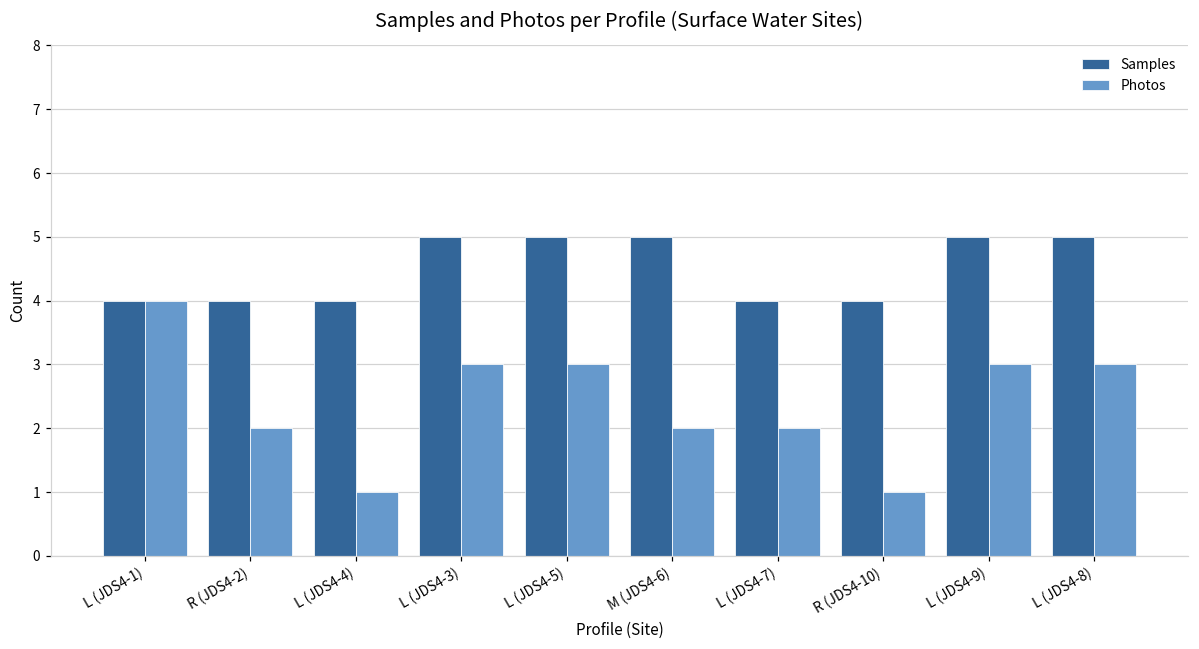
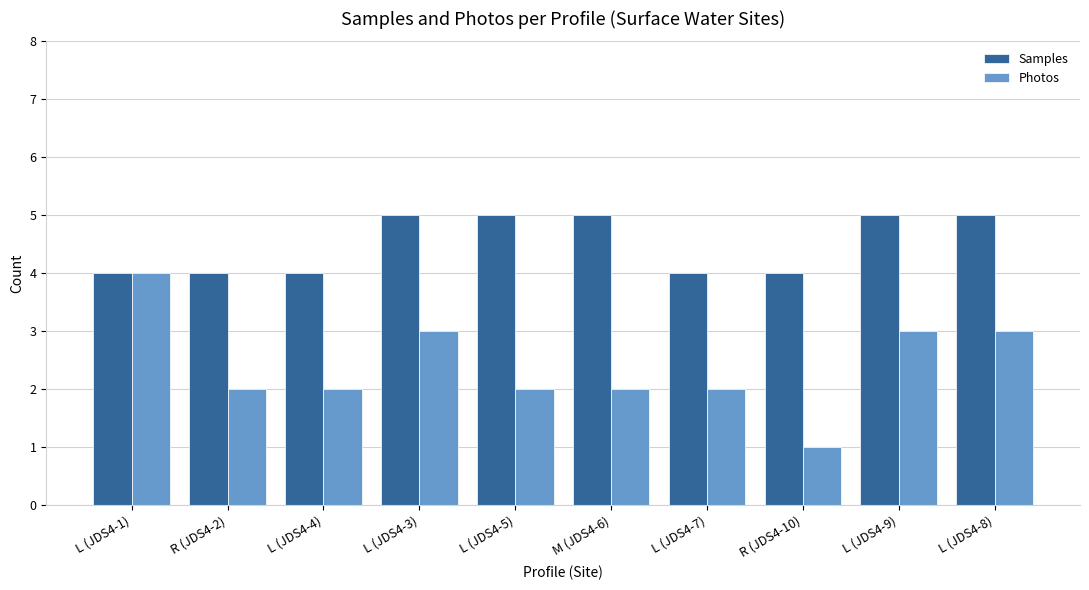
  {
    "Samples": {
      "L (JDS4-1)": 4,
      "R (JDS4-2)": 4,
      "L (JDS4-4)": 4,
      "L (JDS4-3)": 5,
      "L (JDS4-5)": 5,
      "M (JDS4-6)": 5,
      "L (JDS4-7)": 4,
      "R (JDS4-10)": 4,
      "L (JDS4-9)": 5,
      "L (JDS4-8)": 5
    },
    "Photos": {
      "L (JDS4-1)": 4,
      "R (JDS4-2)": 2,
-     "L (JDS4-4)": 1,
+     "L (JDS4-4)": 2,
      "L (JDS4-3)": 3,
-     "L (JDS4-5)": 3,
+     "L (JDS4-5)": 2,
      "M (JDS4-6)": 2,
      "L (JDS4-7)": 2,
      "R (JDS4-10)": 1,
      "L (JDS4-9)": 3,
      "L (JDS4-8)": 3
    }
  }
